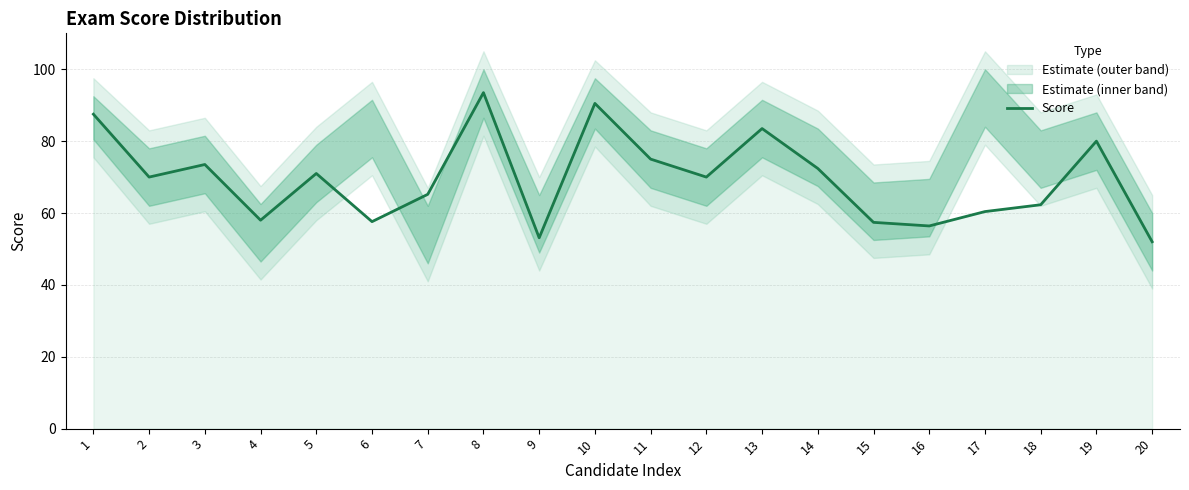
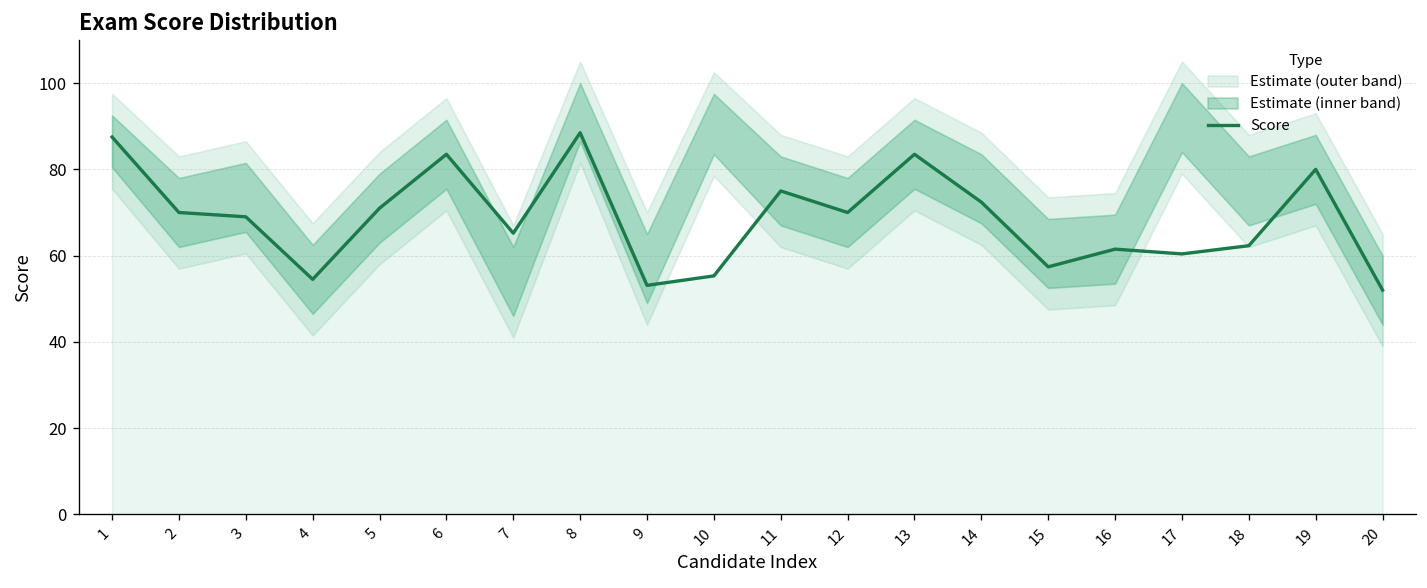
  {
    "Score": {
      "1": 88,
      "2": 70,
-     "3": 74,
-     "4": 58,
+     "3": 69,
+     "4": 55,
      "5": 71,
-     "6": 58,
+     "6": 84,
      "7": 65,
-     "8": 94,
+     "8": 89,
      "9": 53,
-     "10": 91,
+     "10": 55,
      "11": 75,
      "12": 70,
      "13": 84,
      "14": 72,
      "15": 57,
-     "16": 56,
+     "16": 62,
      "17": 60,
      "18": 62,
      "19": 80,
      "20": 52
    }
  }
